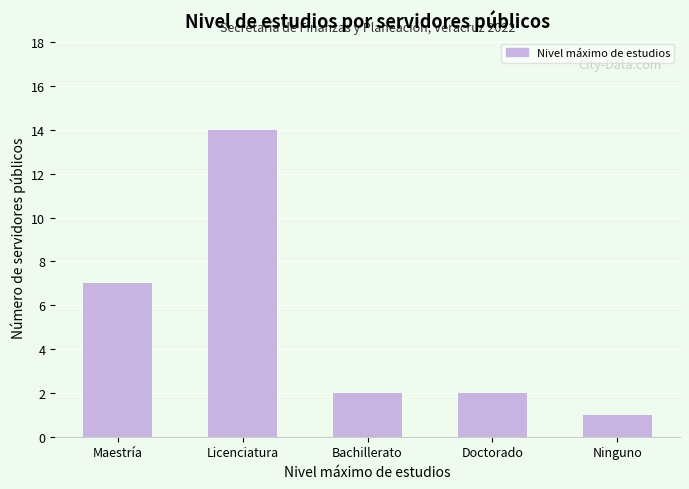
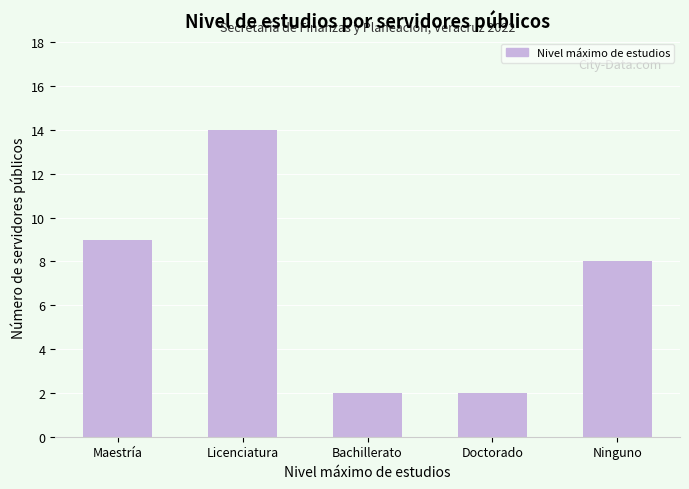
  {
-   "Maestría": 7,
+   "Maestría": 9,
    "Licenciatura": 14,
    "Bachillerato": 2,
    "Doctorado": 2,
-   "Ninguno": 1
+   "Ninguno": 8
  }
